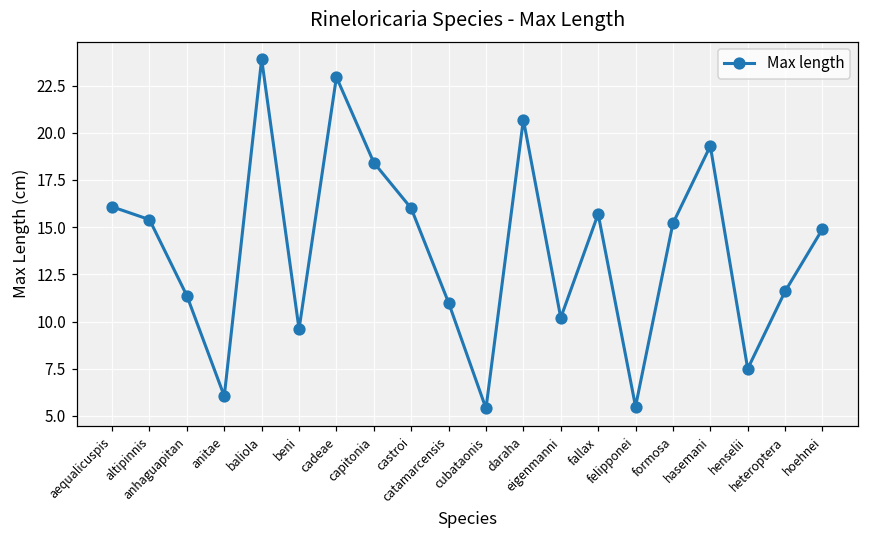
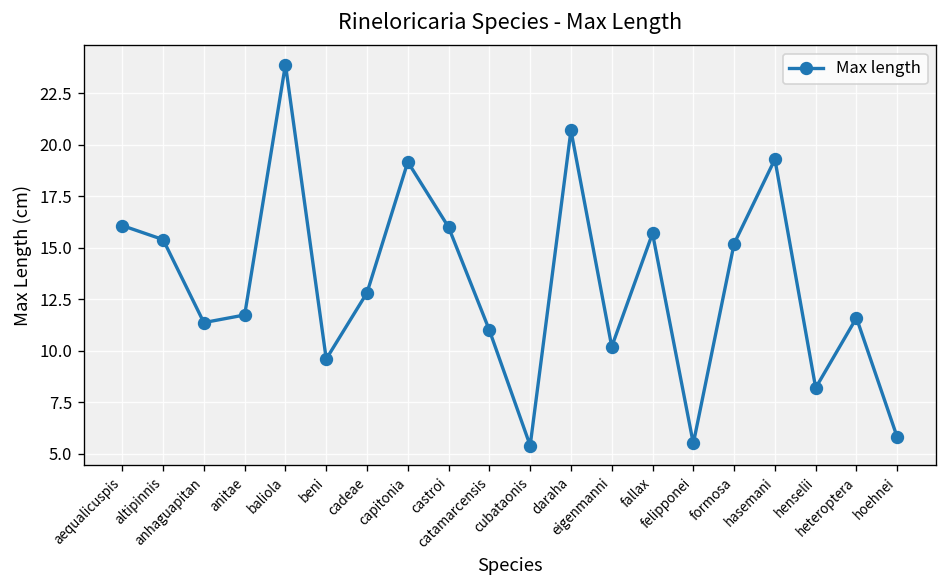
  {
    "aequalicuspis": 16.1,
    "altipinnis": 15.4,
    "anhaguapitan": 11.4,
-   "anitae": 6.1,
+   "anitae": 11.7,
    "baliola": 23.9,
    "beni": 9.6,
-   "cadeae": 23.0,
-   "capitonia": 18.4,
+   "cadeae": 12.8,
+   "capitonia": 19.2,
    "castroi": 16.0,
    "catamarcensis": 11.0,
    "cubataonis": 5.4,
    "daraha": 20.7,
    "eigenmanni": 10.2,
    "fallax": 15.7,
    "felipponei": 5.5,
    "formosa": 15.2,
    "hasemani": 19.3,
-   "henselii": 7.5,
+   "henselii": 8.2,
    "heteroptera": 11.6,
-   "hoehnei": 14.9
+   "hoehnei": 5.8
  }
